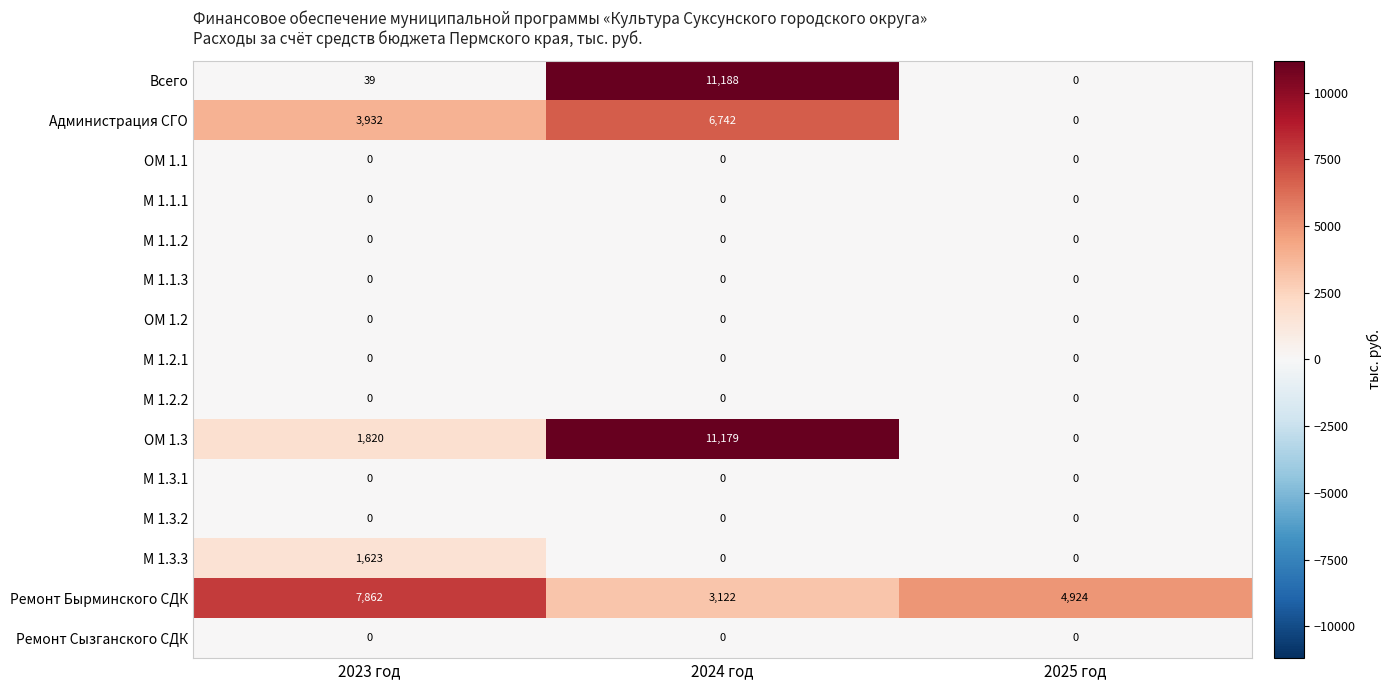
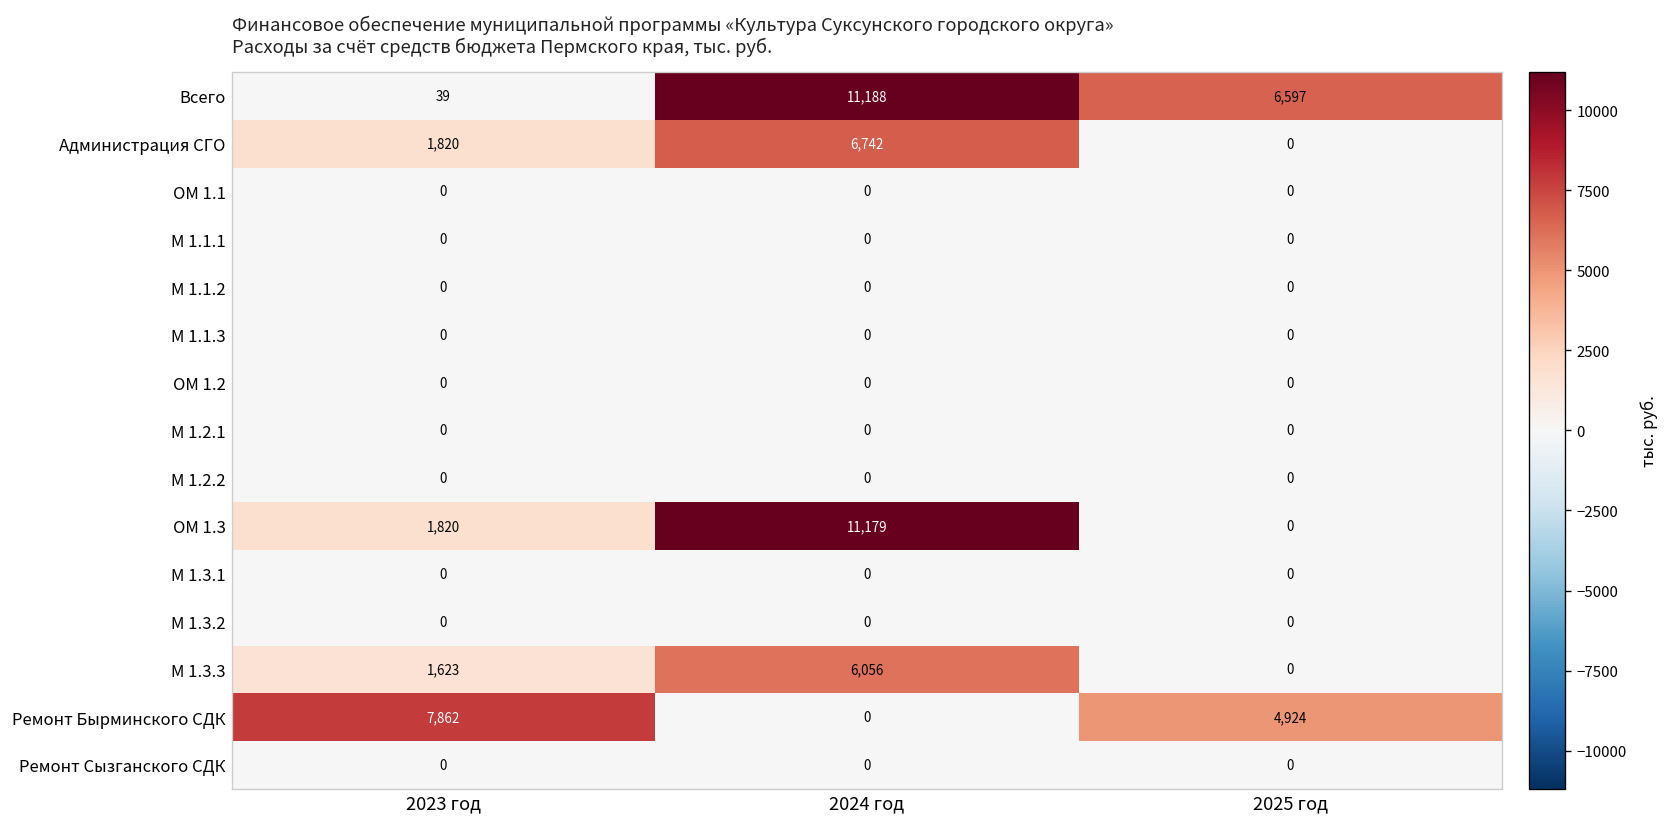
  {
    "Всего": {
      "2023 год": "39",
      "2024 год": "11,188",
-     "2025 год": "0"
+     "2025 год": "6,597"
    },
    "Администрация СГО": {
-     "2023 год": "3,932",
+     "2023 год": "1,820",
      "2024 год": "6,742",
      "2025 год": "0"
    },
    "ОМ 1.1": {
      "2023 год": "0",
      "2024 год": "0",
      "2025 год": "0"
    },
    "М 1.1.1": {
      "2023 год": "0",
      "2024 год": "0",
      "2025 год": "0"
    },
    "М 1.1.2": {
      "2023 год": "0",
      "2024 год": "0",
      "2025 год": "0"
    },
    "М 1.1.3": {
      "2023 год": "0",
      "2024 год": "0",
      "2025 год": "0"
    },
    "ОМ 1.2": {
      "2023 год": "0",
      "2024 год": "0",
      "2025 год": "0"
    },
    "М 1.2.1": {
      "2023 год": "0",
      "2024 год": "0",
      "2025 год": "0"
    },
    "М 1.2.2": {
      "2023 год": "0",
      "2024 год": "0",
      "2025 год": "0"
    },
    "ОМ 1.3": {
      "2023 год": "1,820",
      "2024 год": "11,179",
      "2025 год": "0"
    },
    "М 1.3.1": {
      "2023 год": "0",
      "2024 год": "0",
      "2025 год": "0"
    },
    "М 1.3.2": {
      "2023 год": "0",
      "2024 год": "0",
      "2025 год": "0"
    },
    "М 1.3.3": {
      "2023 год": "1,623",
-     "2024 год": "0",
+     "2024 год": "6,056",
      "2025 год": "0"
    },
    "Ремонт Бырминского СДК": {
      "2023 год": "7,862",
-     "2024 год": "3,122",
+     "2024 год": "0",
      "2025 год": "4,924"
    },
    "Ремонт Сызганского СДК": {
      "2023 год": "0",
      "2024 год": "0",
      "2025 год": "0"
    }
  }
